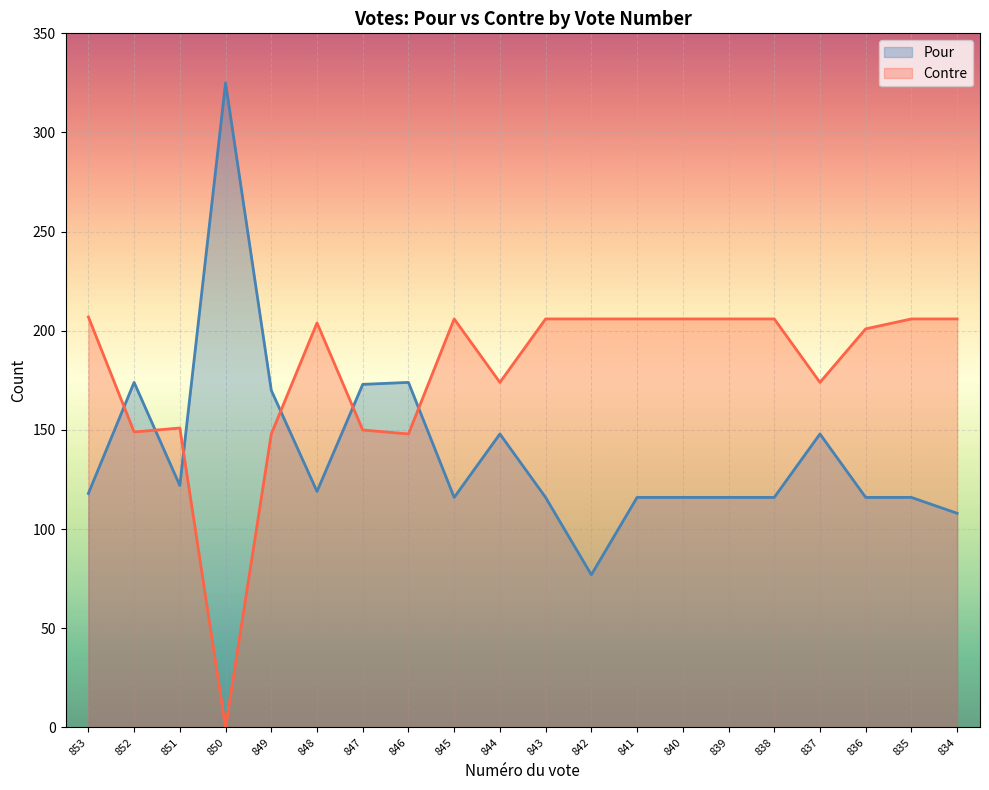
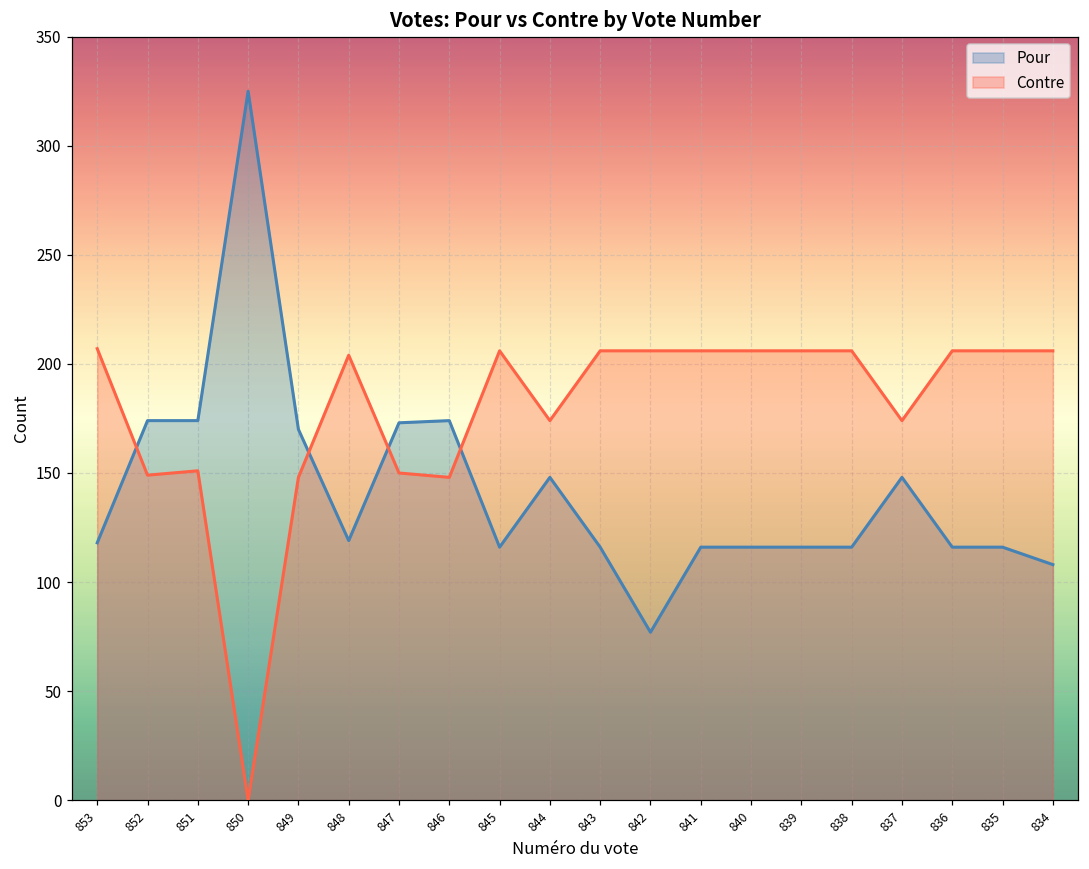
  {
    "Pour": {
      "853": 118,
      "852": 174,
-     "851": 122,
+     "851": 174,
      "850": 325,
      "849": 170,
      "848": 119,
      "847": 173,
      "846": 174,
      "845": 116,
      "844": 148,
      "843": 116,
      "842": 77,
      "841": 116,
      "840": 116,
      "839": 116,
      "838": 116,
      "837": 148,
      "836": 116,
      "835": 116,
      "834": 108
    },
    "Contre": {
      "853": 207,
      "852": 149,
      "851": 151,
      "850": 0,
      "849": 148,
      "848": 204,
      "847": 150,
      "846": 148,
      "845": 206,
      "844": 174,
      "843": 206,
      "842": 206,
      "841": 206,
      "840": 206,
      "839": 206,
      "838": 206,
      "837": 174,
-     "836": 201,
+     "836": 206,
      "835": 206,
      "834": 206
    }
  }
